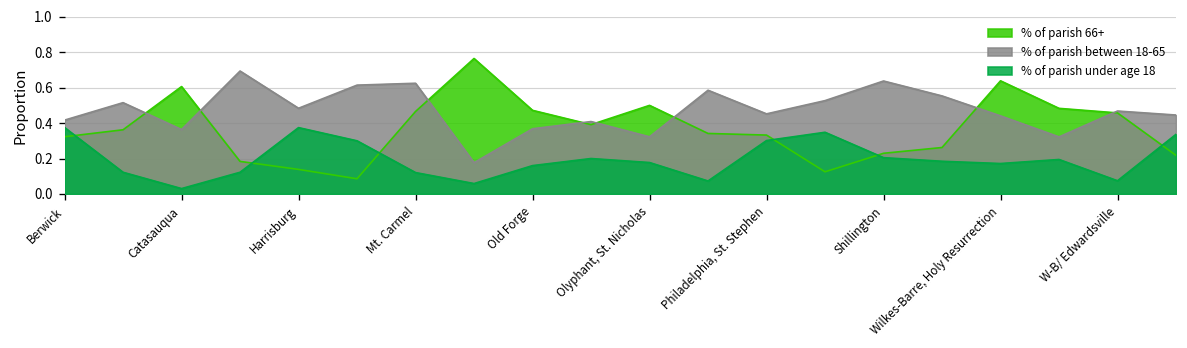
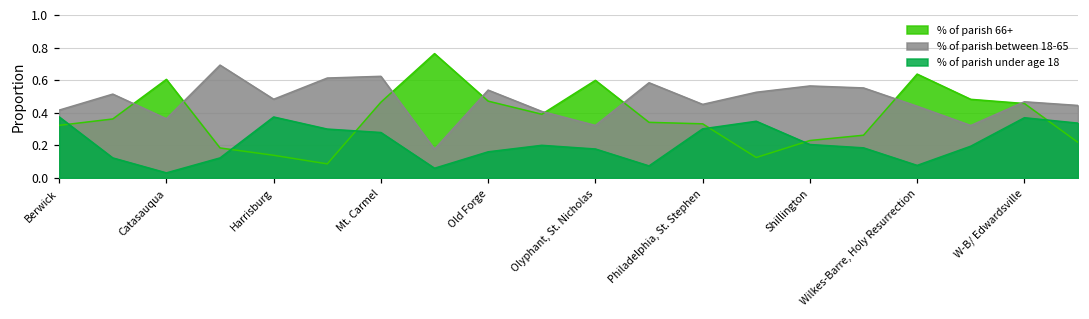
  {
    "% of parish 66+": {
      "Berwick": 0.32,
      "Catasauqua": 0.6,
      "Harrisburg": 0.14,
      "Mt. Carmel": 0.47,
      "Old Forge": 0.47,
-     "Olyphant, St. Nicholas": 0.5,
+     "Olyphant, St. Nicholas": 0.6,
      "Philadelphia, St. Stephen": 0.33,
      "Shillington": 0.23,
      "Wilkes-Barre, Holy Resurrection": 0.64
    },
    "% of parish between 18-65": {
      "Berwick": 0.42,
      "Catasauqua": 0.36,
      "Harrisburg": 0.48,
      "Mt. Carmel": 0.62,
-     "Old Forge": 0.37,
+     "Old Forge": 0.54,
      "Olyphant, St. Nicholas": 0.32,
      "Philadelphia, St. Stephen": 0.45,
-     "Shillington": 0.64,
+     "Shillington": 0.57,
      "Wilkes-Barre, Holy Resurrection": 0.44
    },
    "% of parish under age 18": {
      "Berwick": 0.38,
      "Catasauqua": 0.03,
      "Harrisburg": 0.37,
-     "Mt. Carmel": 0.12,
+     "Mt. Carmel": 0.28,
      "Old Forge": 0.16,
      "Olyphant, St. Nicholas": 0.18,
      "Philadelphia, St. Stephen": 0.30,
      "Shillington": 0.20,
-     "Wilkes-Barre, Holy Resurrection": 0.17,
-     "W-B/ Edwardsville": 0.07
+     "Wilkes-Barre, Holy Resurrection": 0.08,
+     "W-B/ Edwardsville": 0.37
    }
  }
